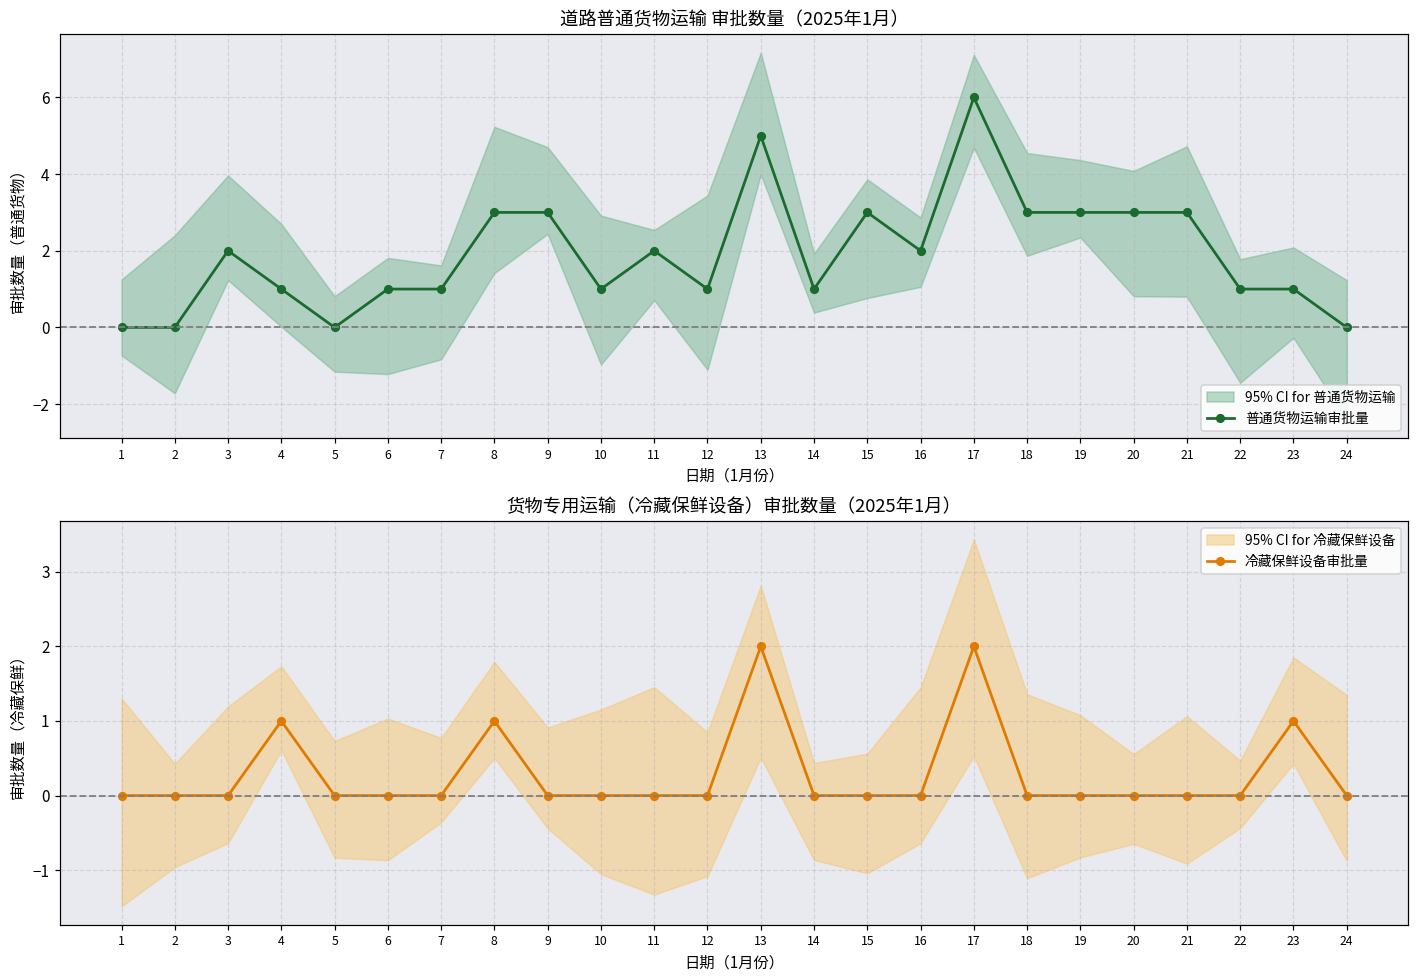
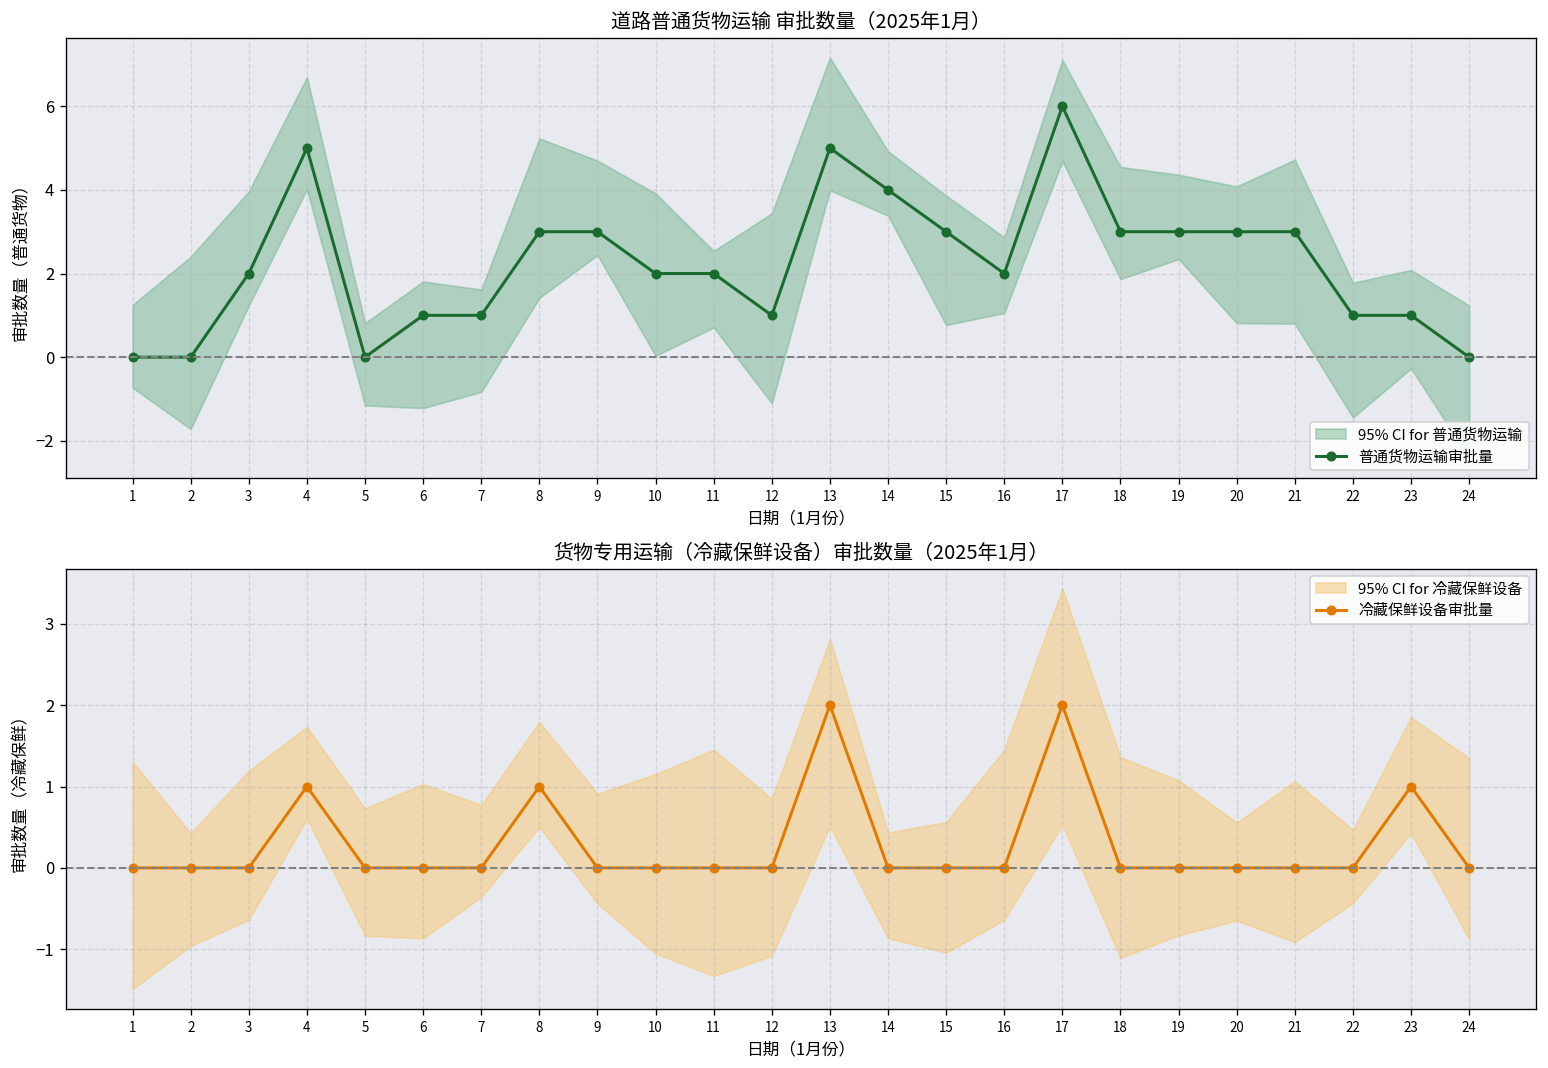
  {
    "道路普通货物运输 审批数量（2025年1月）": {
      "普通货物运输审批量": {
        "1": 0,
        "2": 0,
        "3": 2,
-       "4": 1,
+       "4": 5,
        "5": 0,
        "6": 1,
        "7": 1,
        "8": 3,
        "9": 3,
-       "10": 1,
+       "10": 2,
        "11": 2,
        "12": 1,
        "13": 5,
-       "14": 1,
+       "14": 4,
        "15": 3,
        "16": 2,
        "17": 6,
        "18": 3,
        "19": 3,
        "20": 3,
        "21": 3,
        "22": 1,
        "23": 1,
        "24": 0
      }
    },
    "货物专用运输（冷藏保鲜设备）审批数量（2025年1月）": {
      "冷藏保鲜设备审批量": {
        "1": 0.0,
        "2": 0.0,
        "3": 0.0,
        "4": 1.0,
        "5": 0.0,
        "6": 0.0,
        "7": 0.0,
        "8": 1.0,
        "9": 0.0,
        "10": 0.0,
        "11": 0.0,
        "12": 0.0,
        "13": 2.0,
        "14": 0.0,
        "15": 0.0,
        "16": 0.0,
        "17": 2.0,
        "18": 0.0,
        "19": 0.0,
        "20": 0.0,
        "21": 0.0,
        "22": 0.0,
        "23": 1.0,
        "24": 0.0
      }
    }
  }
